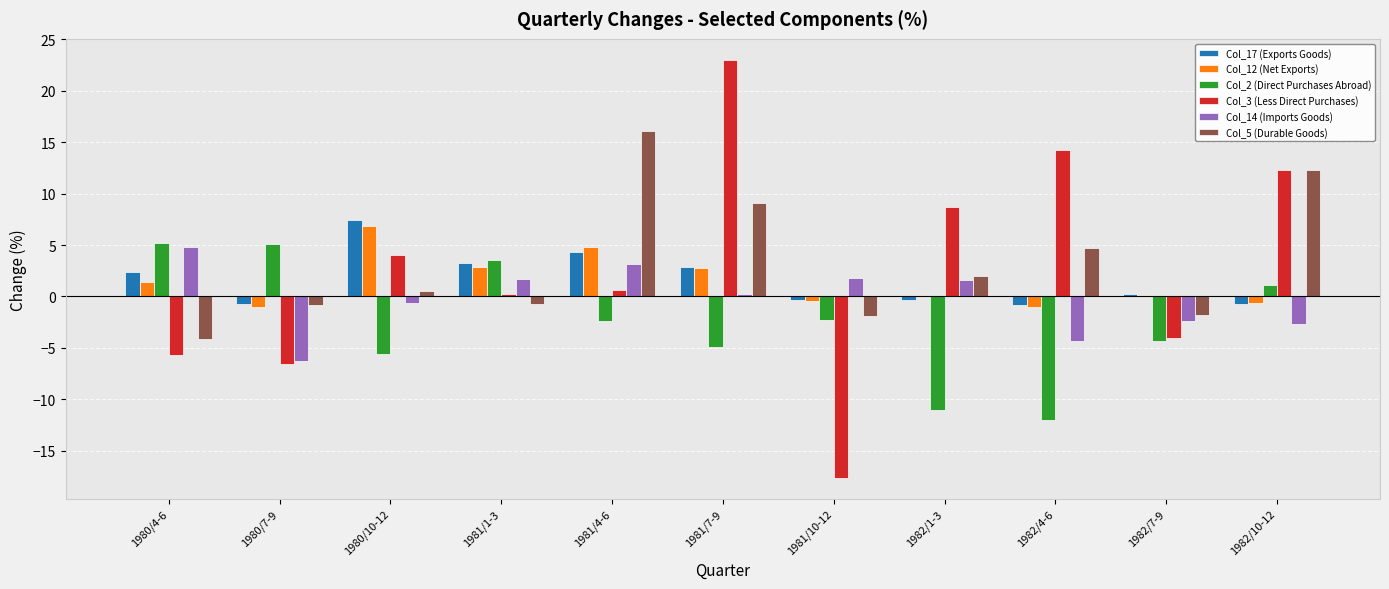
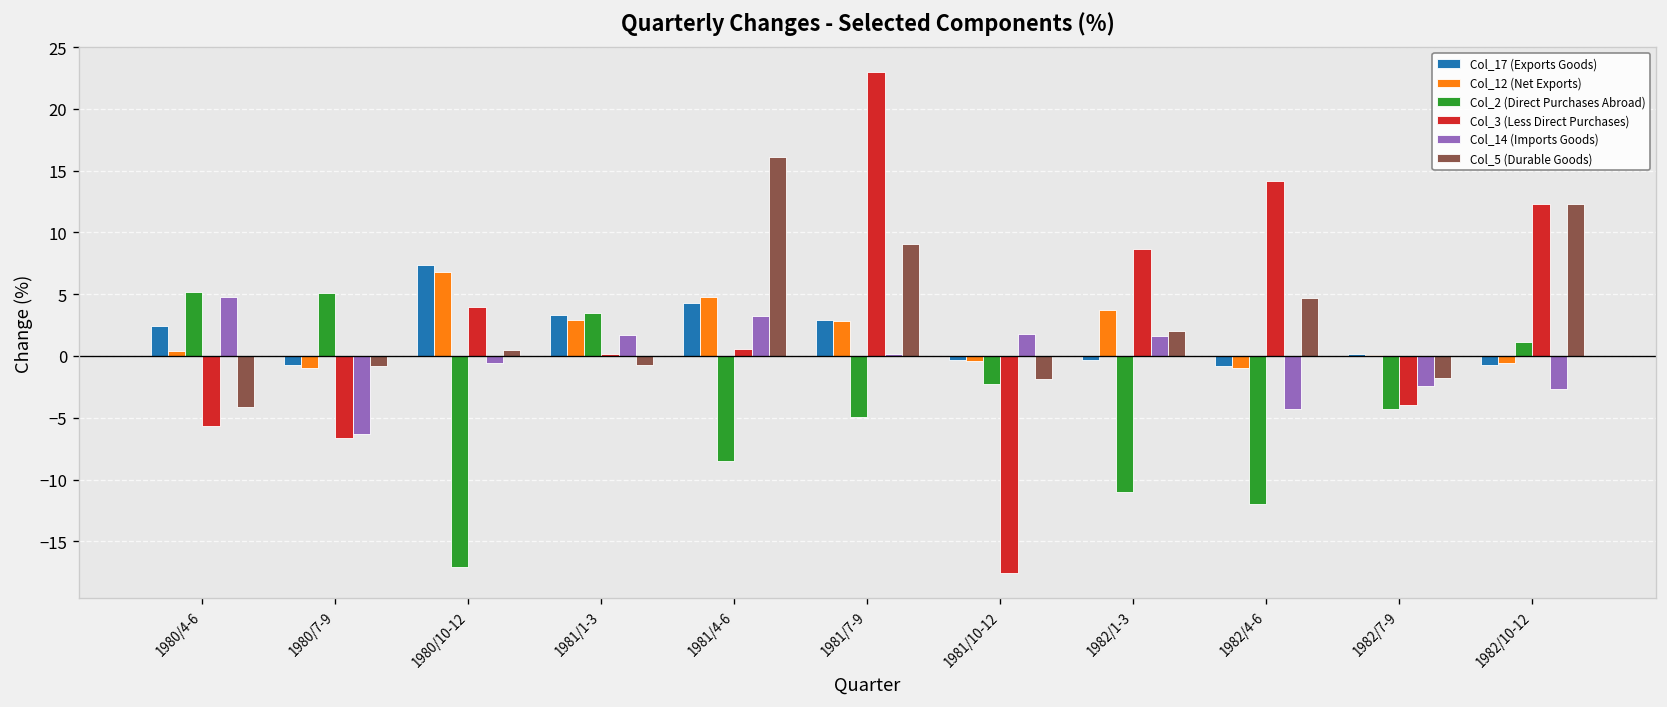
  {
    "Col_17 (Exports Goods)": {
      "1980/4-6": 2.4,
      "1980/7-9": -0.7,
      "1980/10-12": 7.4,
      "1981/1-3": 3.3,
      "1981/4-6": 4.3,
      "1981/7-9": 2.9,
      "1981/10-12": -0.3,
      "1982/1-3": -0.3,
      "1982/4-6": -0.8,
      "1982/10-12": -0.7
    },
    "Col_12 (Net Exports)": {
-     "1980/4-6": 1.4,
+     "1980/4-6": 0.4,
      "1980/7-9": -1.0,
      "1980/10-12": 6.8,
      "1981/1-3": 2.9,
      "1981/4-6": 4.8,
      "1981/7-9": 2.8,
      "1981/10-12": -0.4,
-     "1982/1-3": 0.1,
+     "1982/1-3": 3.7,
      "1982/4-6": -1.0,
      "1982/10-12": -0.6
    },
    "Col_2 (Direct Purchases Abroad)": {
      "1980/4-6": 5.2,
      "1980/7-9": 5.1,
-     "1980/10-12": -5.6,
+     "1980/10-12": -17.1,
      "1981/1-3": 3.5,
-     "1981/4-6": -2.4,
+     "1981/4-6": -8.5,
      "1981/7-9": -4.9,
      "1981/10-12": -2.3,
      "1982/1-3": -11.0,
      "1982/4-6": -12.0,
      "1982/7-9": -4.3,
      "1982/10-12": 1.1
    },
    "Col_3 (Less Direct Purchases)": {
      "1980/4-6": -5.7,
      "1980/7-9": -6.6,
      "1980/10-12": 4.0,
      "1981/4-6": 0.6,
      "1981/7-9": 23.0,
      "1981/10-12": -17.6,
      "1982/1-3": 8.7,
      "1982/4-6": 14.2,
      "1982/7-9": -4.0,
      "1982/10-12": 12.3
    },
    "Col_14 (Imports Goods)": {
      "1980/4-6": 4.8,
      "1980/7-9": -6.3,
      "1980/10-12": -0.6,
      "1981/1-3": 1.7,
      "1981/4-6": 3.2,
      "1981/10-12": 1.8,
      "1982/1-3": 1.6,
      "1982/4-6": -4.3,
      "1982/7-9": -2.4,
      "1982/10-12": -2.7
    },
    "Col_5 (Durable Goods)": {
      "1980/4-6": -4.1,
      "1980/7-9": -0.8,
      "1980/10-12": 0.5,
      "1981/1-3": -0.7,
      "1981/4-6": 16.1,
      "1981/7-9": 9.1,
      "1981/10-12": -1.9,
      "1982/1-3": 2.0,
      "1982/4-6": 4.7,
      "1982/7-9": -1.8,
      "1982/10-12": 12.3
    }
  }
